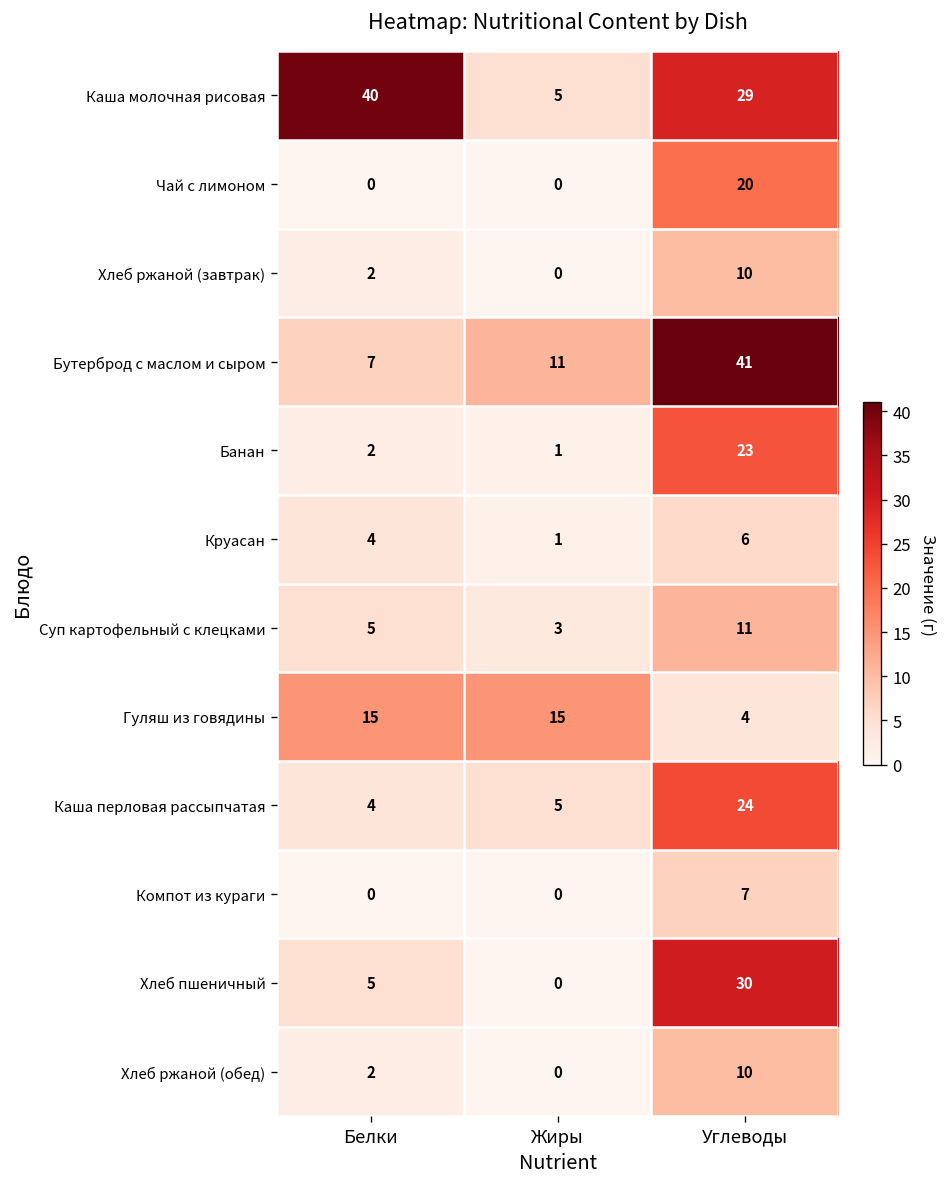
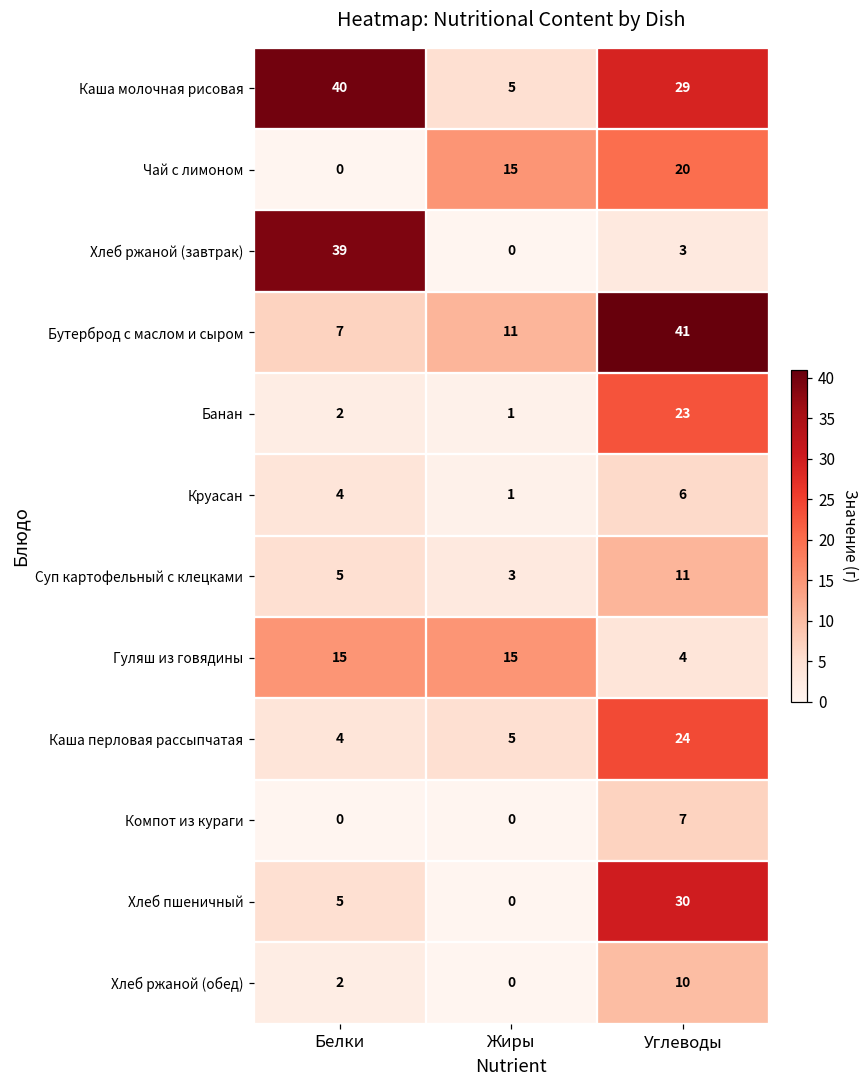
  {
    "Каша молочная рисовая": {
      "Белки": 40,
      "Жиры": 5,
      "Углеводы": 29
    },
    "Чай с лимоном": {
      "Белки": 0,
-     "Жиры": 0,
+     "Жиры": 15,
      "Углеводы": 20
    },
    "Хлеб ржаной (завтрак)": {
-     "Белки": 2,
+     "Белки": 39,
      "Жиры": 0,
-     "Углеводы": 10
+     "Углеводы": 3
    },
    "Бутерброд с маслом и сыром": {
      "Белки": 7,
      "Жиры": 11,
      "Углеводы": 41
    },
    "Банан": {
      "Белки": 2,
      "Жиры": 1,
      "Углеводы": 23
    },
    "Круасан": {
      "Белки": 4,
      "Жиры": 1,
      "Углеводы": 6
    },
    "Суп картофельный с клецками": {
      "Белки": 5,
      "Жиры": 3,
      "Углеводы": 11
    },
    "Гуляш из говядины": {
      "Белки": 15,
      "Жиры": 15,
      "Углеводы": 4
    },
    "Каша перловая рассыпчатая": {
      "Белки": 4,
      "Жиры": 5,
      "Углеводы": 24
    },
    "Компот из кураги": {
      "Белки": 0,
      "Жиры": 0,
      "Углеводы": 7
    },
    "Хлеб пшеничный": {
      "Белки": 5,
      "Жиры": 0,
      "Углеводы": 30
    },
    "Хлеб ржаной (обед)": {
      "Белки": 2,
      "Жиры": 0,
      "Углеводы": 10
    }
  }
